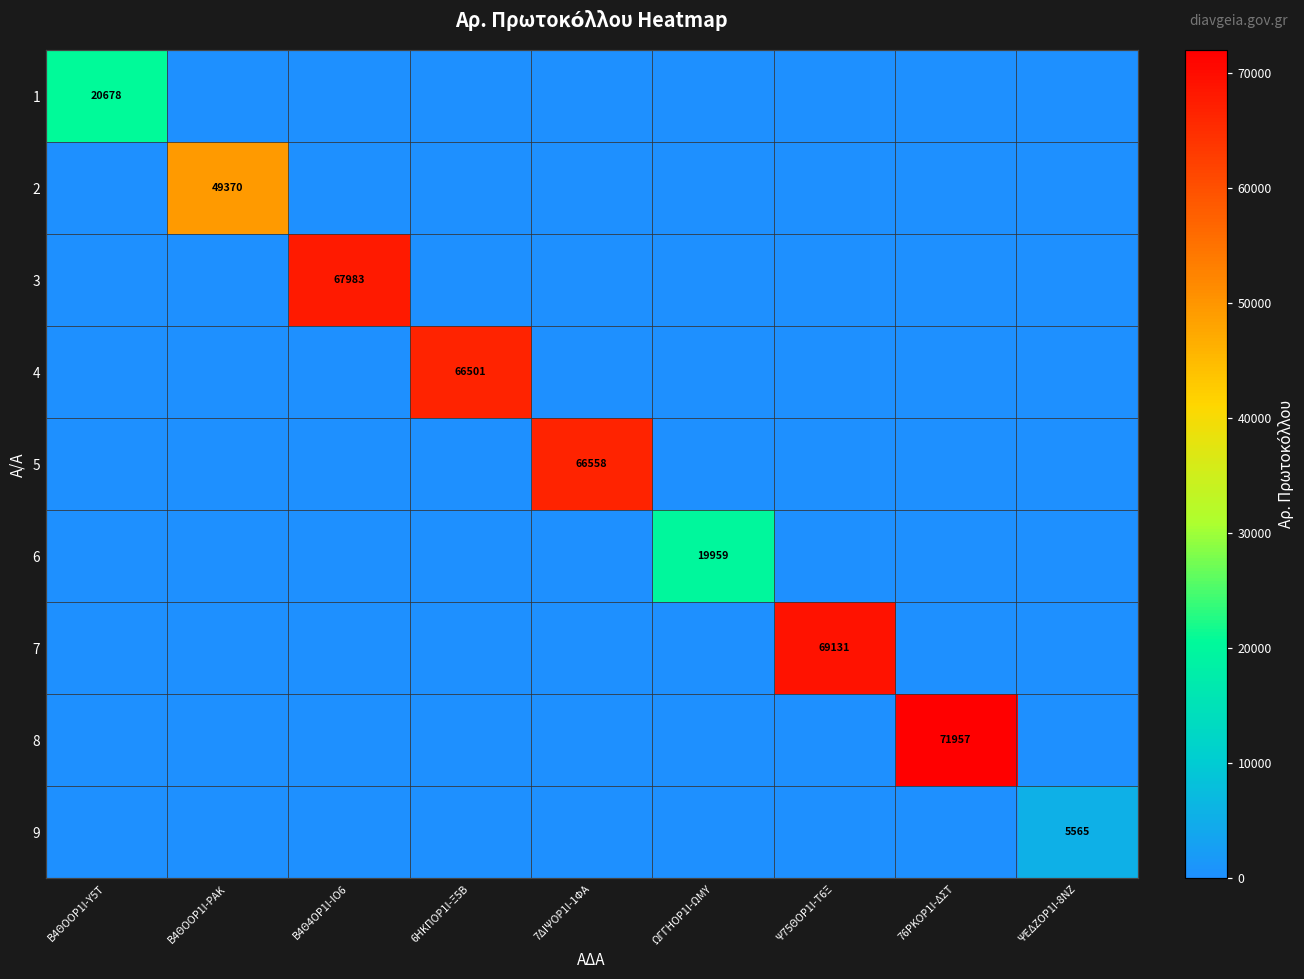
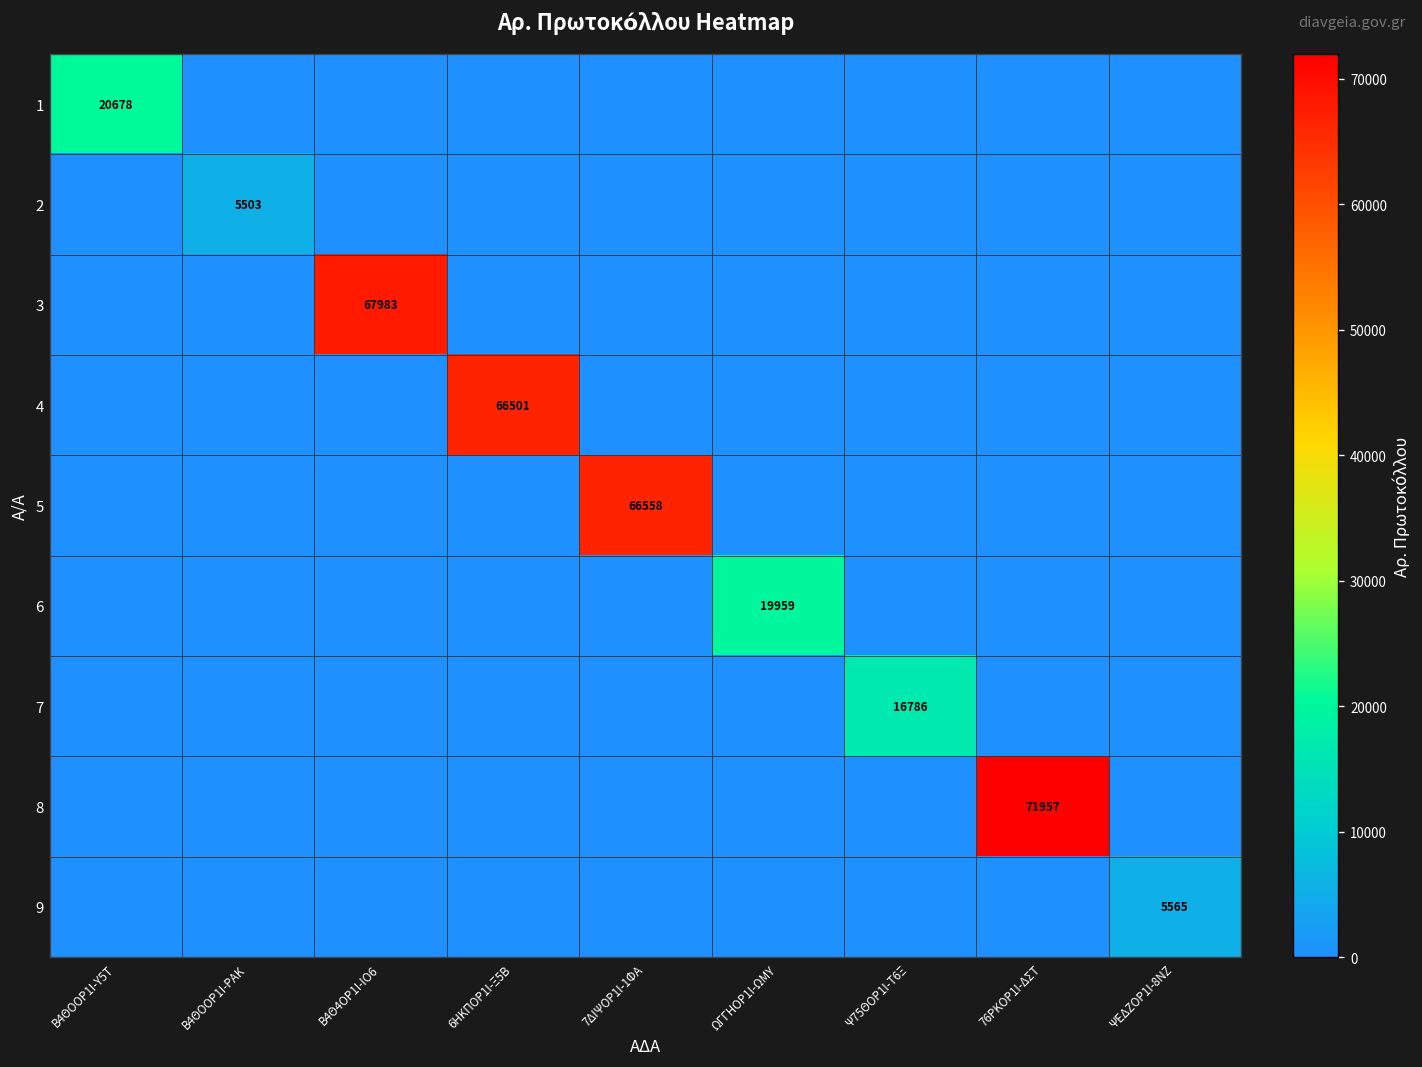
  {
    "1": {
      "Β4ΘΟΟΡ1Ι-Υ5Τ": 20678
    },
    "2": {
-     "Β4ΘΟΟΡ1Ι-ΡΑΚ": 49370
+     "Β4ΘΟΟΡ1Ι-ΡΑΚ": 5503
    },
    "3": {
      "Β4Θ4ΟΡ1Ι-ΙΟ6": 67983
    },
    "4": {
      "6ΗΚΠΟΡ1Ι-Ξ5Β": 66501
    },
    "5": {
      "7ΔΙΨΟΡ1Ι-1ΦΑ": 66558
    },
    "6": {
      "ΩΓΓΗΟΡ1Ι-ΩΜΥ": 19959
    },
    "7": {
-     "Ψ75ΘΟΡ1Ι-Τ6Ξ": 69131
+     "Ψ75ΘΟΡ1Ι-Τ6Ξ": 16786
    },
    "8": {
      "76ΡΚΟΡ1Ι-ΔΣΤ": 71957
    },
    "9": {
      "ΨΕΔΖΟΡ1Ι-8ΝΖ": 5565
    }
  }
